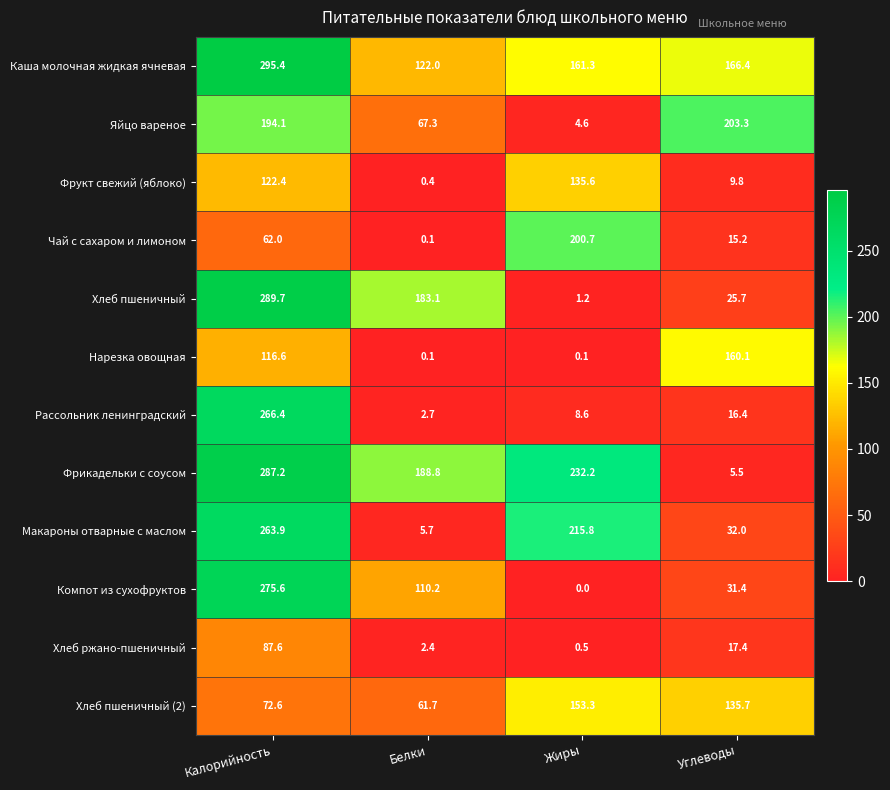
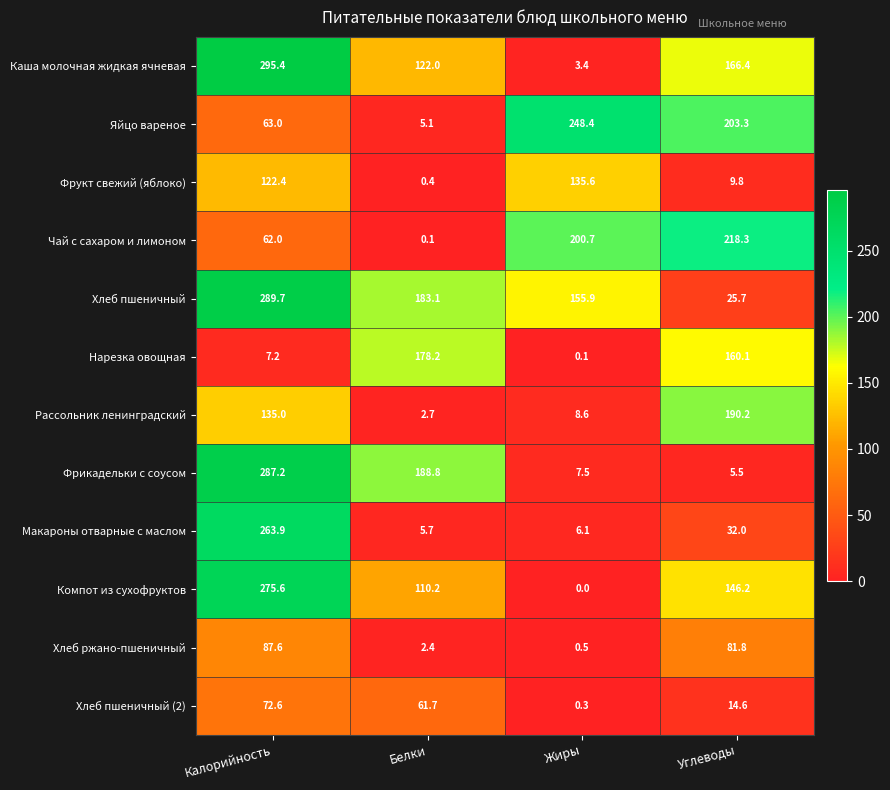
  {
    "Каша молочная жидкая ячневая": {
      "Калорийность": 295.4,
      "Белки": 122.0,
-     "Жиры": 161.3,
+     "Жиры": 3.4,
      "Углеводы": 166.4
    },
    "Яйцо вареное": {
-     "Калорийность": 194.1,
-     "Белки": 67.3,
-     "Жиры": 4.6,
+     "Калорийность": 63.0,
+     "Белки": 5.1,
+     "Жиры": 248.4,
      "Углеводы": 203.3
    },
    "Фрукт свежий (яблоко)": {
      "Калорийность": 122.4,
      "Белки": 0.4,
      "Жиры": 135.6,
      "Углеводы": 9.8
    },
    "Чай с сахаром и лимоном": {
      "Калорийность": 62.0,
      "Белки": 0.1,
      "Жиры": 200.7,
-     "Углеводы": 15.2
+     "Углеводы": 218.3
    },
    "Хлеб пшеничный": {
      "Калорийность": 289.7,
      "Белки": 183.1,
-     "Жиры": 1.2,
+     "Жиры": 155.9,
      "Углеводы": 25.7
    },
    "Нарезка овощная": {
-     "Калорийность": 116.6,
-     "Белки": 0.1,
+     "Калорийность": 7.2,
+     "Белки": 178.2,
      "Жиры": 0.1,
      "Углеводы": 160.1
    },
    "Рассольник ленинградский": {
-     "Калорийность": 266.4,
+     "Калорийность": 135.0,
      "Белки": 2.7,
      "Жиры": 8.6,
-     "Углеводы": 16.4
+     "Углеводы": 190.2
    },
    "Фрикадельки с соусом": {
      "Калорийность": 287.2,
      "Белки": 188.8,
-     "Жиры": 232.2,
+     "Жиры": 7.5,
      "Углеводы": 5.5
    },
    "Макароны отварные с маслом": {
      "Калорийность": 263.9,
      "Белки": 5.7,
-     "Жиры": 215.8,
+     "Жиры": 6.1,
      "Углеводы": 32.0
    },
    "Компот из сухофруктов": {
      "Калорийность": 275.6,
      "Белки": 110.2,
      "Жиры": 0.0,
-     "Углеводы": 31.4
+     "Углеводы": 146.2
    },
    "Хлеб ржано-пшеничный": {
      "Калорийность": 87.6,
      "Белки": 2.4,
      "Жиры": 0.5,
-     "Углеводы": 17.4
+     "Углеводы": 81.8
    },
    "Хлеб пшеничный (2)": {
      "Калорийность": 72.6,
      "Белки": 61.7,
-     "Жиры": 153.3,
-     "Углеводы": 135.7
+     "Жиры": 0.3,
+     "Углеводы": 14.6
    }
  }
